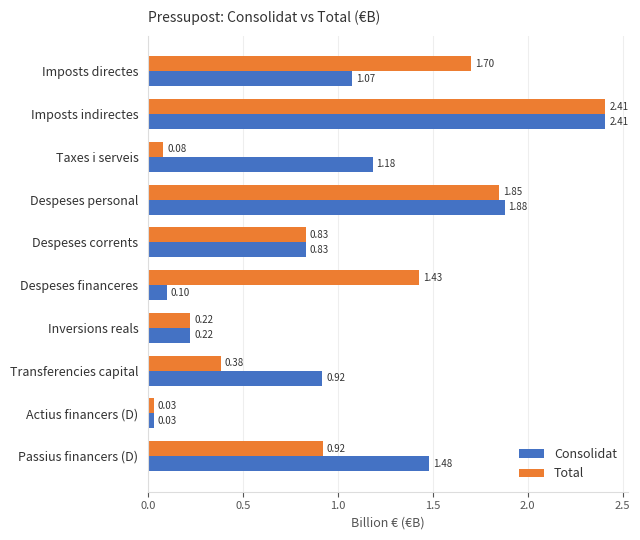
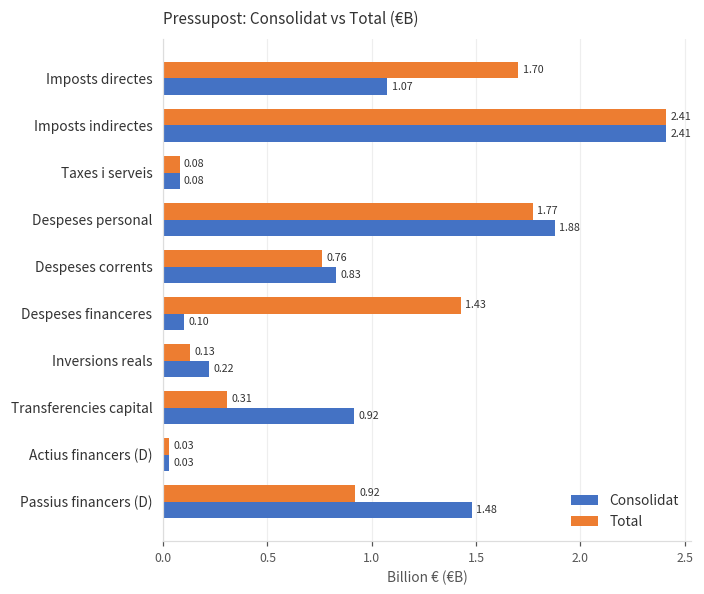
  {
    "Consolidat": {
      "Imposts directes": 1.07,
      "Imposts indirectes": 2.41,
-     "Taxes i serveis": 1.18,
+     "Taxes i serveis": 0.08,
      "Despeses personal": 1.88,
      "Despeses corrents": 0.83,
      "Despeses financeres": 0.10,
      "Inversions reals": 0.22,
      "Transferencies capital": 0.92,
      "Actius financers (D)": 0.03,
      "Passius financers (D)": 1.48
    },
    "Total": {
      "Imposts directes": 1.70,
      "Imposts indirectes": 2.41,
      "Taxes i serveis": 0.08,
-     "Despeses personal": 1.85,
-     "Despeses corrents": 0.83,
+     "Despeses personal": 1.77,
+     "Despeses corrents": 0.76,
      "Despeses financeres": 1.43,
-     "Inversions reals": 0.22,
-     "Transferencies capital": 0.38,
+     "Inversions reals": 0.13,
+     "Transferencies capital": 0.31,
      "Actius financers (D)": 0.03,
      "Passius financers (D)": 0.92
    }
  }
